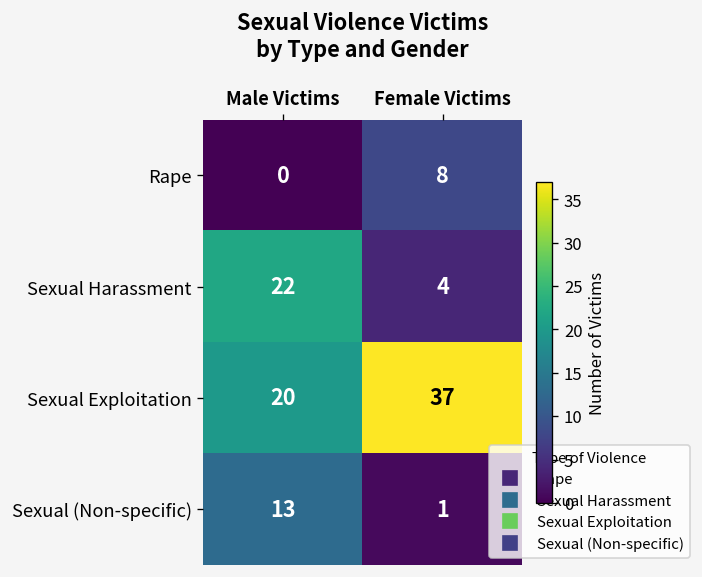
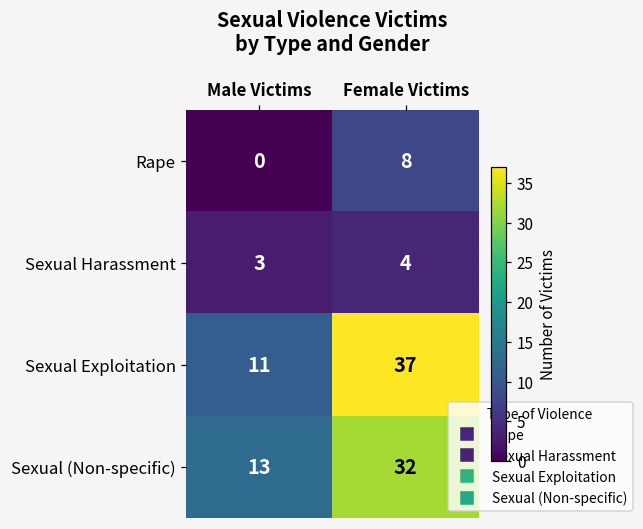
  {
    "Rape": {
      "Male Victims": 0,
      "Female Victims": 8
    },
    "Sexual Harassment": {
-     "Male Victims": 22,
+     "Male Victims": 3,
      "Female Victims": 4
    },
    "Sexual Exploitation": {
-     "Male Victims": 20,
+     "Male Victims": 11,
      "Female Victims": 37
    },
    "Sexual (Non-specific)": {
      "Male Victims": 13,
-     "Female Victims": 1
+     "Female Victims": 32
    }
  }
